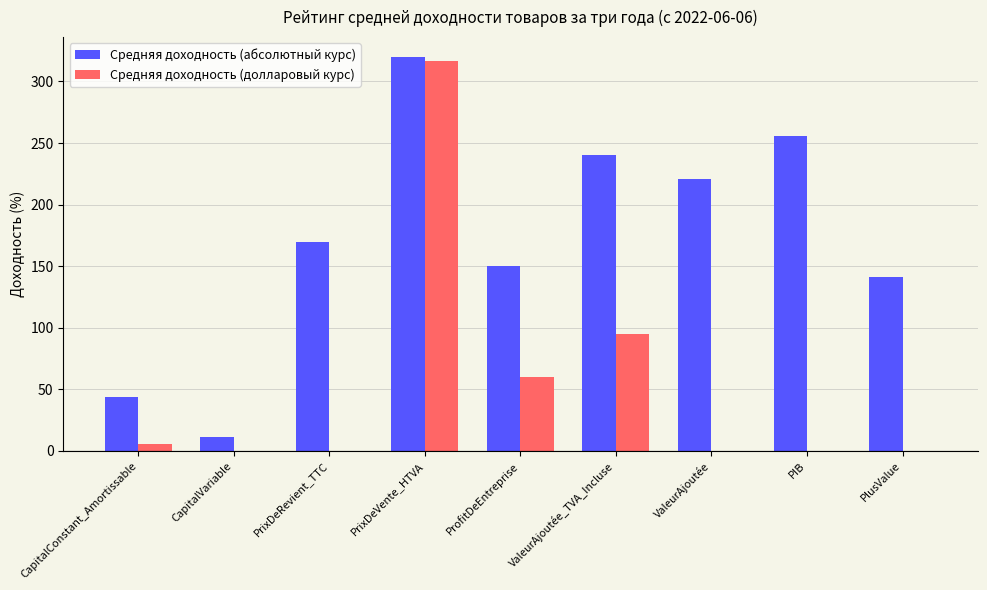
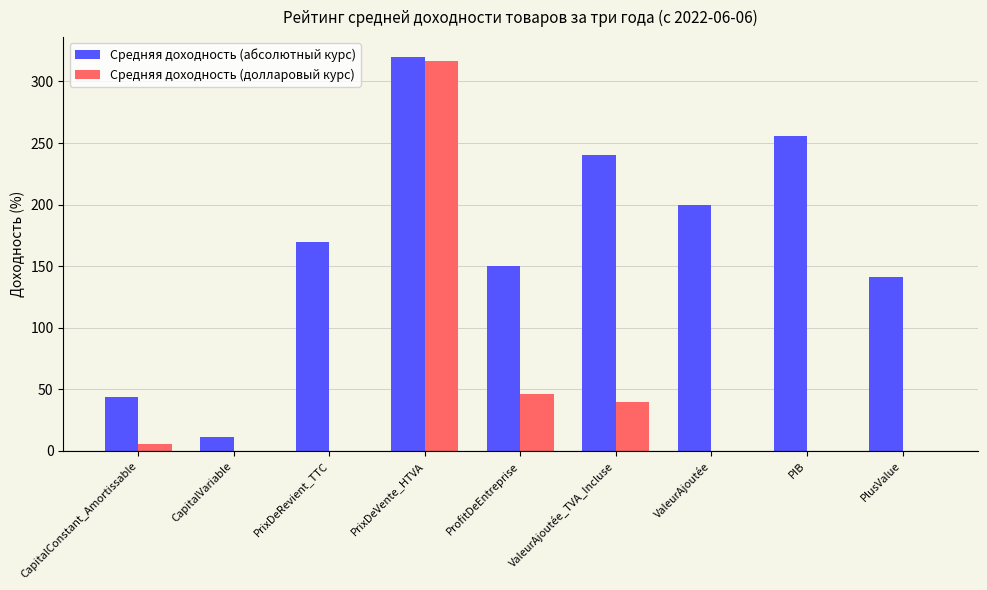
  {
    "Средняя доходность (абсолютный курс)": {
      "CapitalConstant_Amortissable": 44,
      "CapitalVariable": 11,
      "PrixDeRevient_TTC": 170,
      "PrixDeVente_HTVA": 320,
      "ProfitDeEntreprise": 150,
      "ValeurAjoutée_TVA_Incluse": 240,
-     "ValeurAjoutée": 221,
+     "ValeurAjoutée": 200,
      "PIB": 256,
      "PlusValue": 141
    },
    "Средняя доходность (долларовый курс)": {
      "CapitalConstant_Amortissable": 6,
      "CapitalVariable": 0,
      "PrixDeRevient_TTC": 0,
      "PrixDeVente_HTVA": 317,
-     "ProfitDeEntreprise": 60,
-     "ValeurAjoutée_TVA_Incluse": 95,
+     "ProfitDeEntreprise": 46,
+     "ValeurAjoutée_TVA_Incluse": 40,
      "ValeurAjoutée": 0,
      "PIB": 0,
      "PlusValue": 0
    }
  }
